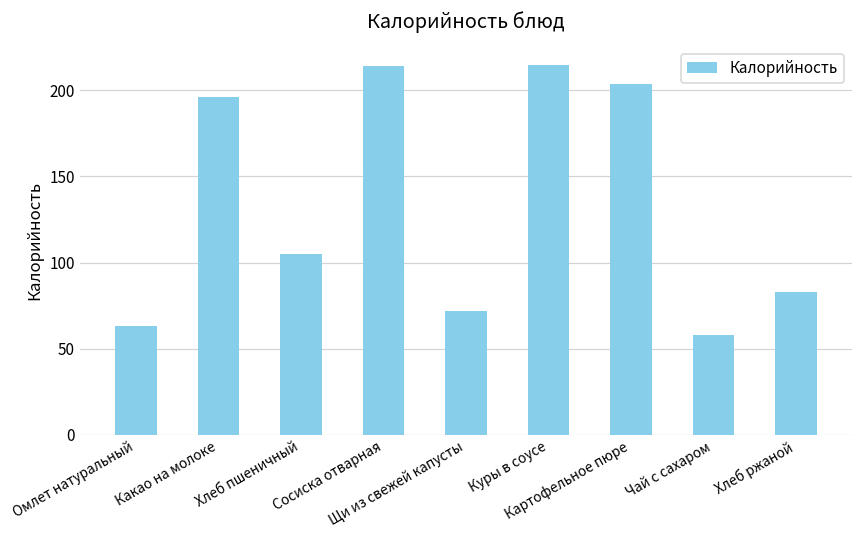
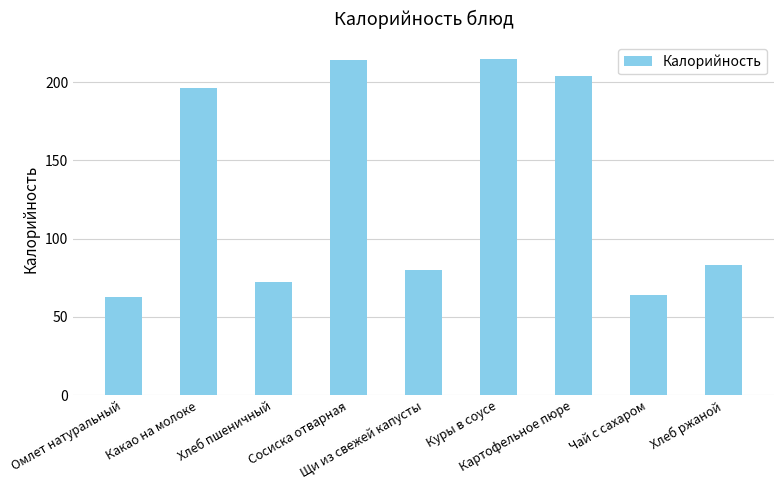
  {
    "Омлет натуральный": 63,
    "Какао на молоке": 196,
-   "Хлеб пшеничный": 105,
+   "Хлеб пшеничный": 72,
    "Сосиска отварная": 214,
-   "Щи из свежей капусты": 72,
+   "Щи из свежей капусты": 80,
    "Куры в соусе": 215,
    "Картофельное пюре": 204,
-   "Чай с сахаром": 58,
+   "Чай с сахаром": 64,
    "Хлеб ржаной": 83
  }
